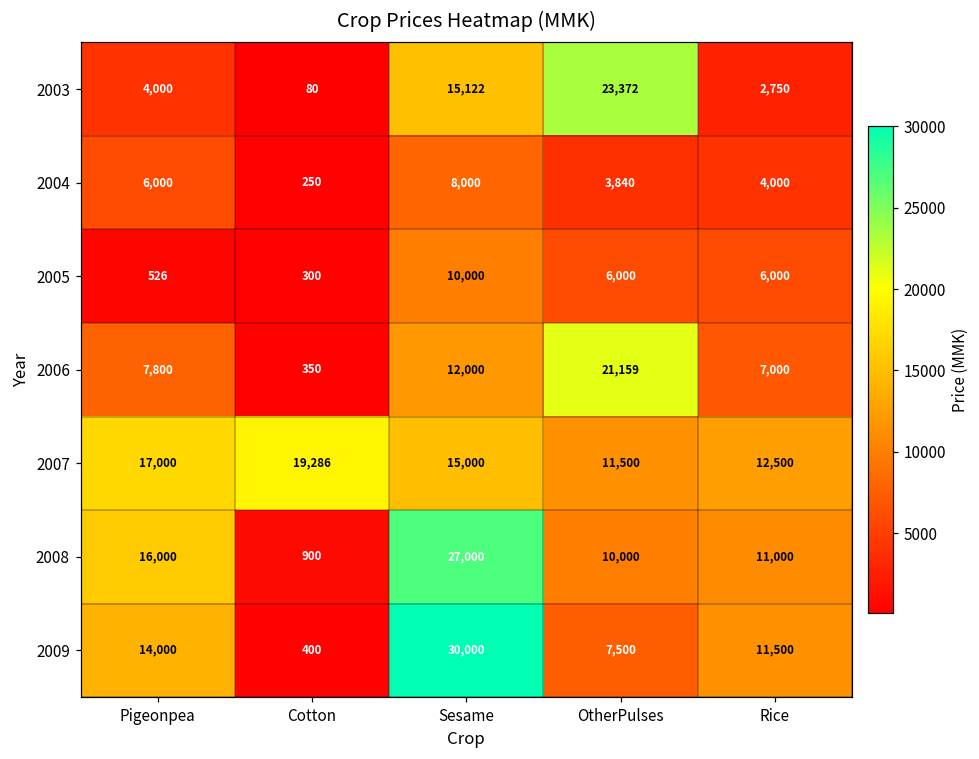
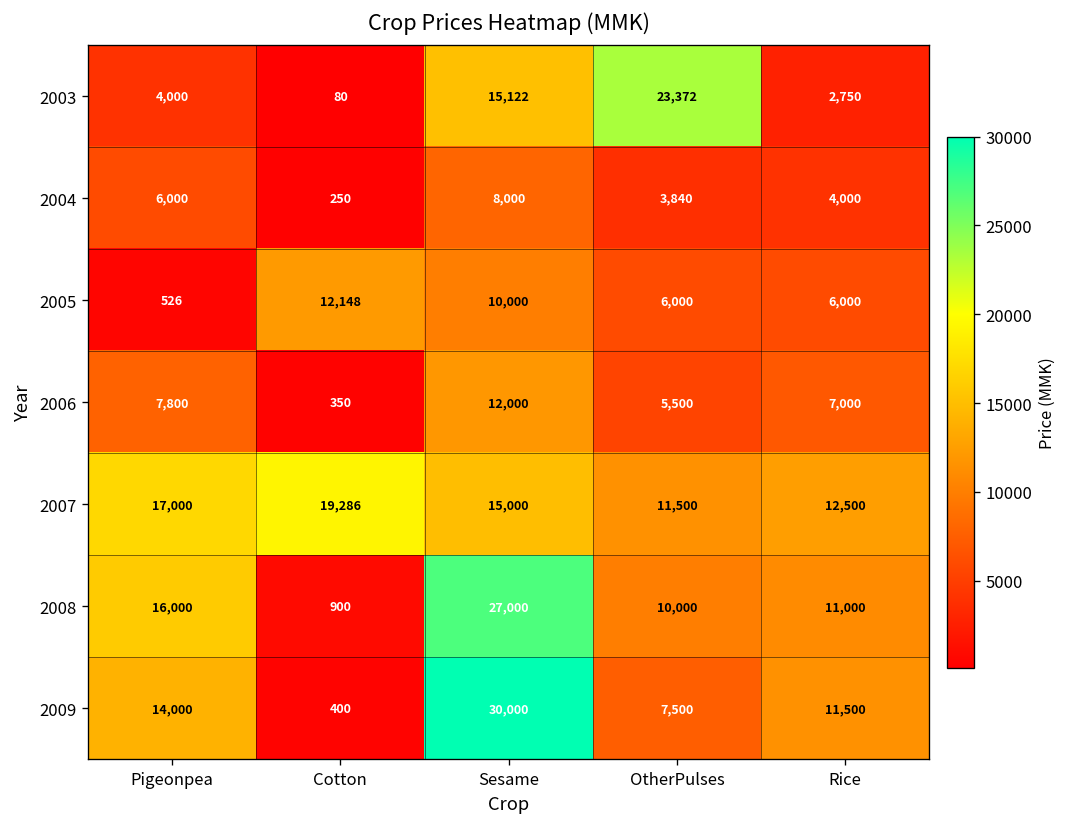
  {
    "2003": {
      "Pigeonpea": "4,000",
      "Cotton": "80",
      "Sesame": "15,122",
      "OtherPulses": "23,372",
      "Rice": "2,750"
    },
    "2004": {
      "Pigeonpea": "6,000",
      "Cotton": "250",
      "Sesame": "8,000",
      "OtherPulses": "3,840",
      "Rice": "4,000"
    },
    "2005": {
      "Pigeonpea": "526",
-     "Cotton": "300",
+     "Cotton": "12,148",
      "Sesame": "10,000",
      "OtherPulses": "6,000",
      "Rice": "6,000"
    },
    "2006": {
      "Pigeonpea": "7,800",
      "Cotton": "350",
      "Sesame": "12,000",
-     "OtherPulses": "21,159",
+     "OtherPulses": "5,500",
      "Rice": "7,000"
    },
    "2007": {
      "Pigeonpea": "17,000",
      "Cotton": "19,286",
      "Sesame": "15,000",
      "OtherPulses": "11,500",
      "Rice": "12,500"
    },
    "2008": {
      "Pigeonpea": "16,000",
      "Cotton": "900",
      "Sesame": "27,000",
      "OtherPulses": "10,000",
      "Rice": "11,000"
    },
    "2009": {
      "Pigeonpea": "14,000",
      "Cotton": "400",
      "Sesame": "30,000",
      "OtherPulses": "7,500",
      "Rice": "11,500"
    }
  }
